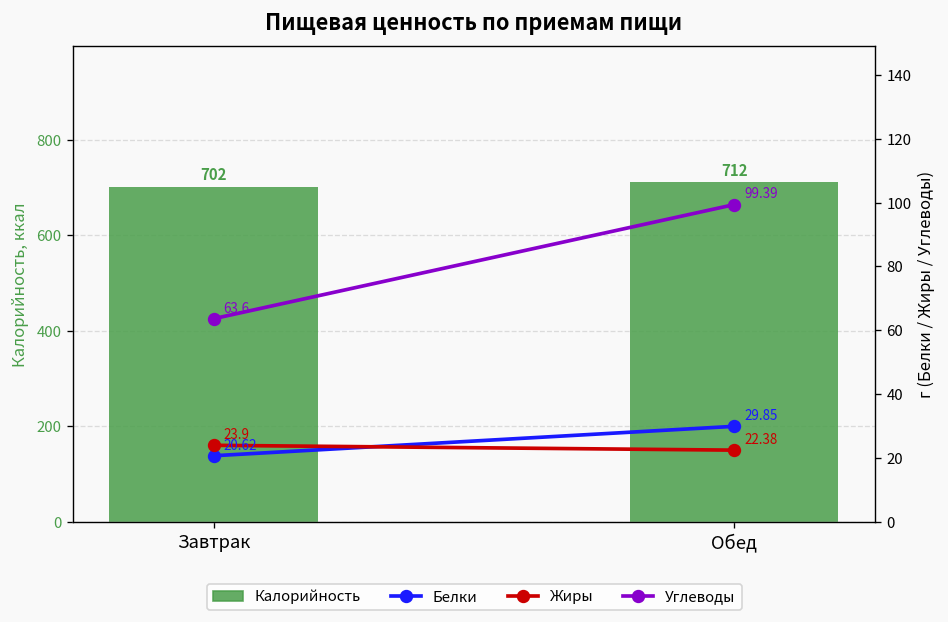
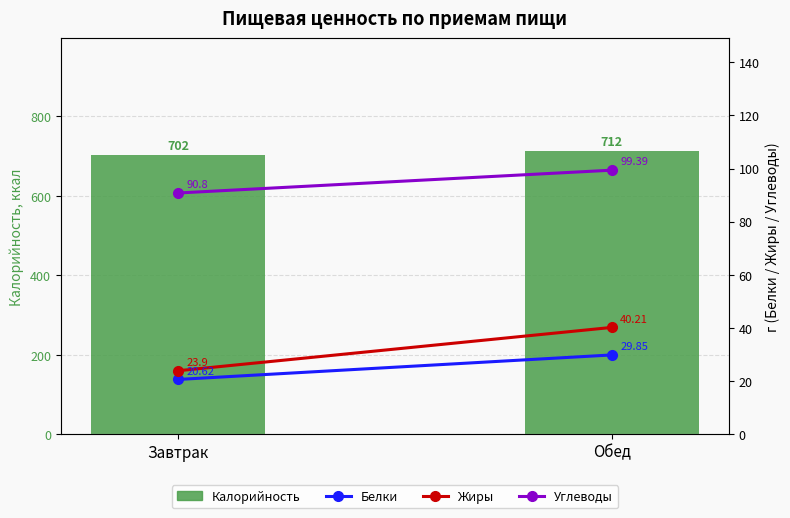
  {
    "Калорийность": {
      "Завтрак": 702,
      "Обед": 712
    },
    "Белки": {
      "Завтрак": 20.62,
      "Обед": 29.85
    },
    "Жиры": {
      "Завтрак": 23.9,
-     "Обед": 22.38
+     "Обед": 40.21
    },
    "Углеводы": {
-     "Завтрак": 63.6,
+     "Завтрак": 90.8,
      "Обед": 99.39
    }
  }
